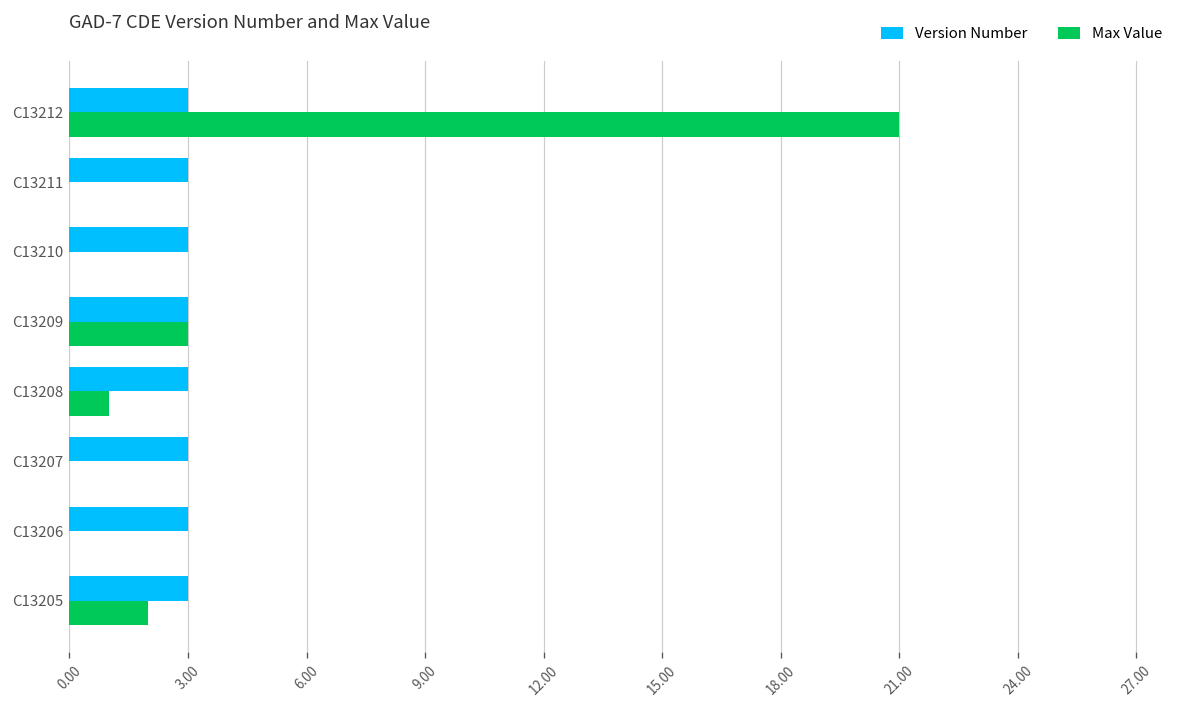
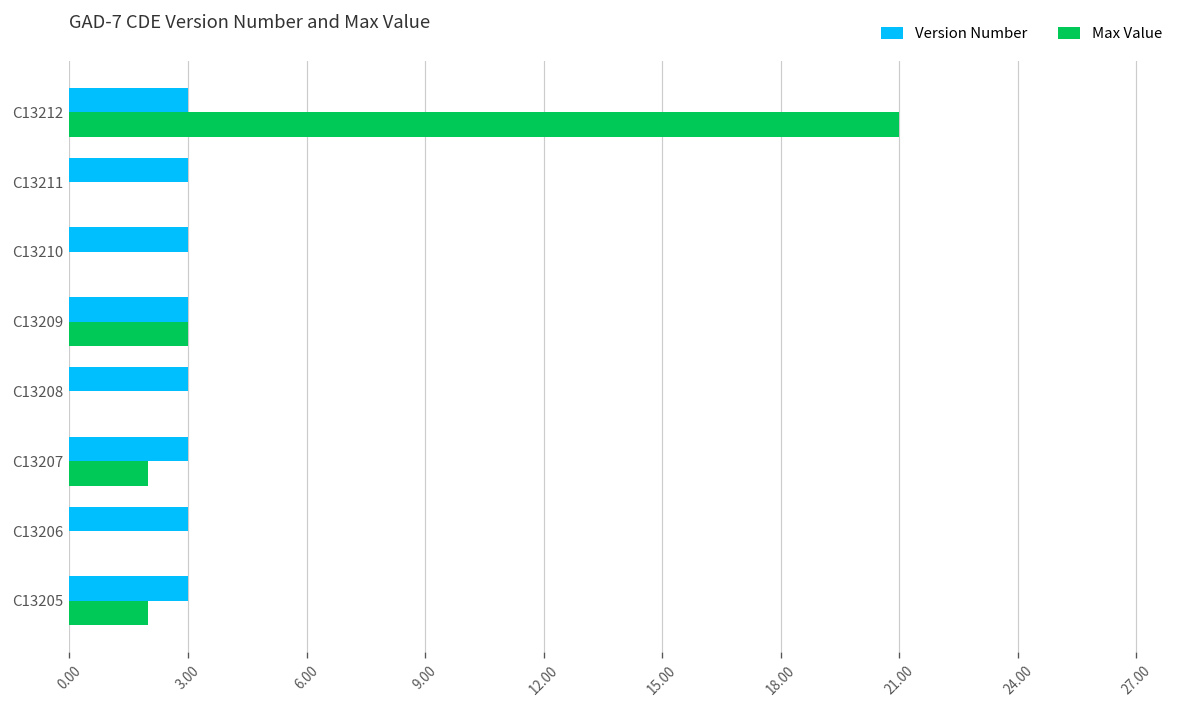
  {
    "Version Number": {
      "C13212": 3,
      "C13211": 3,
      "C13210": 3,
      "C13209": 3,
      "C13208": 3,
      "C13207": 3,
      "C13206": 3,
      "C13205": 3
    },
    "Max Value": {
      "C13212": 21,
      "C13211": 0,
      "C13210": 0,
      "C13209": 3,
-     "C13208": 1,
-     "C13207": 0,
+     "C13208": 0,
+     "C13207": 2,
      "C13206": 0,
      "C13205": 2
    }
  }
